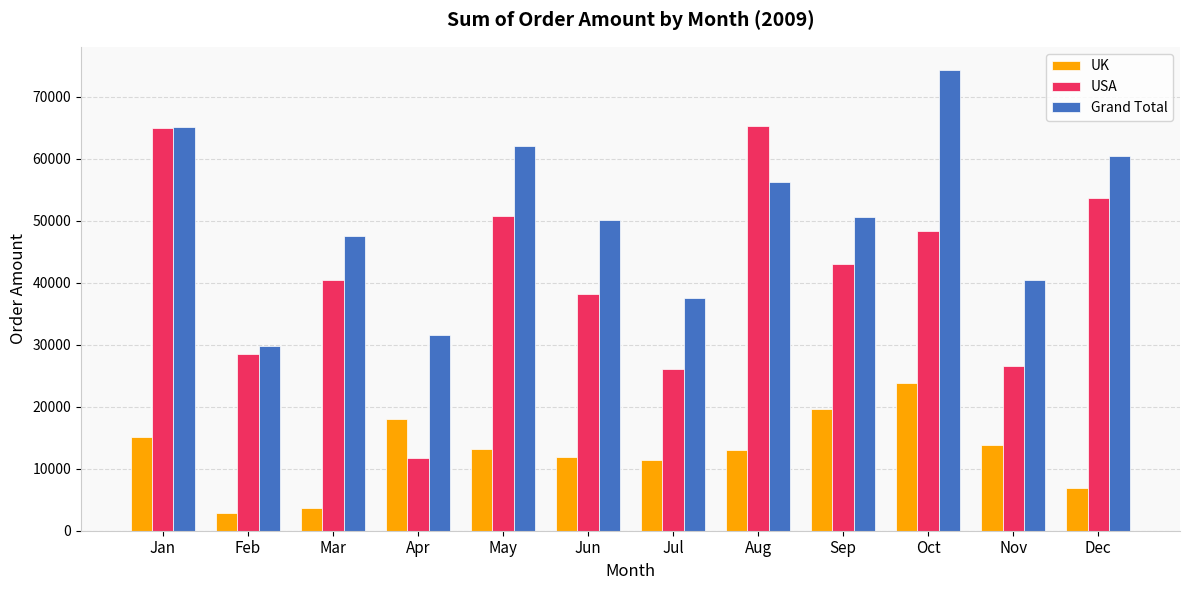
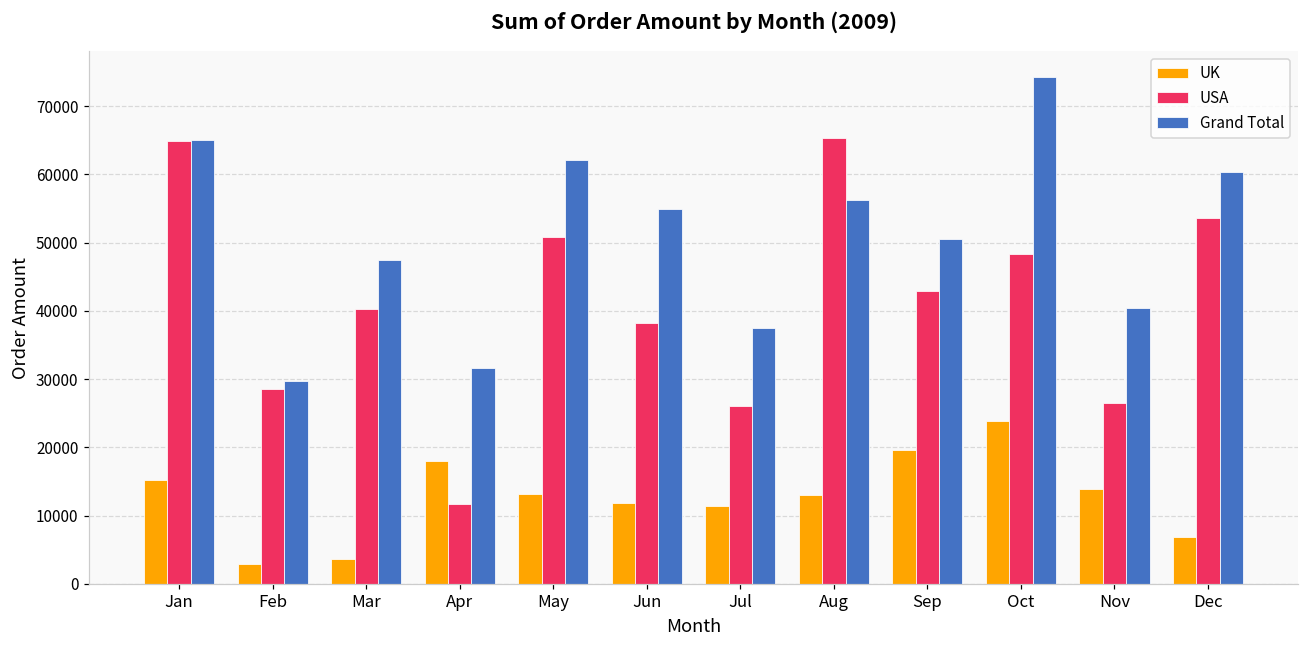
  {
    "UK": {
      "Jan": 15000,
      "Feb": 3000,
      "Mar": 4000,
      "Apr": 18000,
      "May": 13000,
      "Jun": 12000,
      "Jul": 11000,
      "Aug": 13000,
      "Sep": 20000,
      "Oct": 24000,
      "Nov": 14000,
      "Dec": 7000
    },
    "USA": {
      "Jan": 65000,
      "Feb": 29000,
      "Mar": 40000,
      "Apr": 12000,
      "May": 51000,
      "Jun": 38000,
      "Jul": 26000,
      "Aug": 65000,
      "Sep": 43000,
      "Oct": 48000,
      "Nov": 27000,
      "Dec": 54000
    },
    "Grand Total": {
      "Jan": 65000,
      "Feb": 30000,
      "Mar": 48000,
      "Apr": 32000,
      "May": 62000,
-     "Jun": 50000,
+     "Jun": 55000,
      "Jul": 38000,
      "Aug": 56000,
      "Sep": 51000,
      "Oct": 74000,
      "Nov": 40000,
      "Dec": 60000
    }
  }
